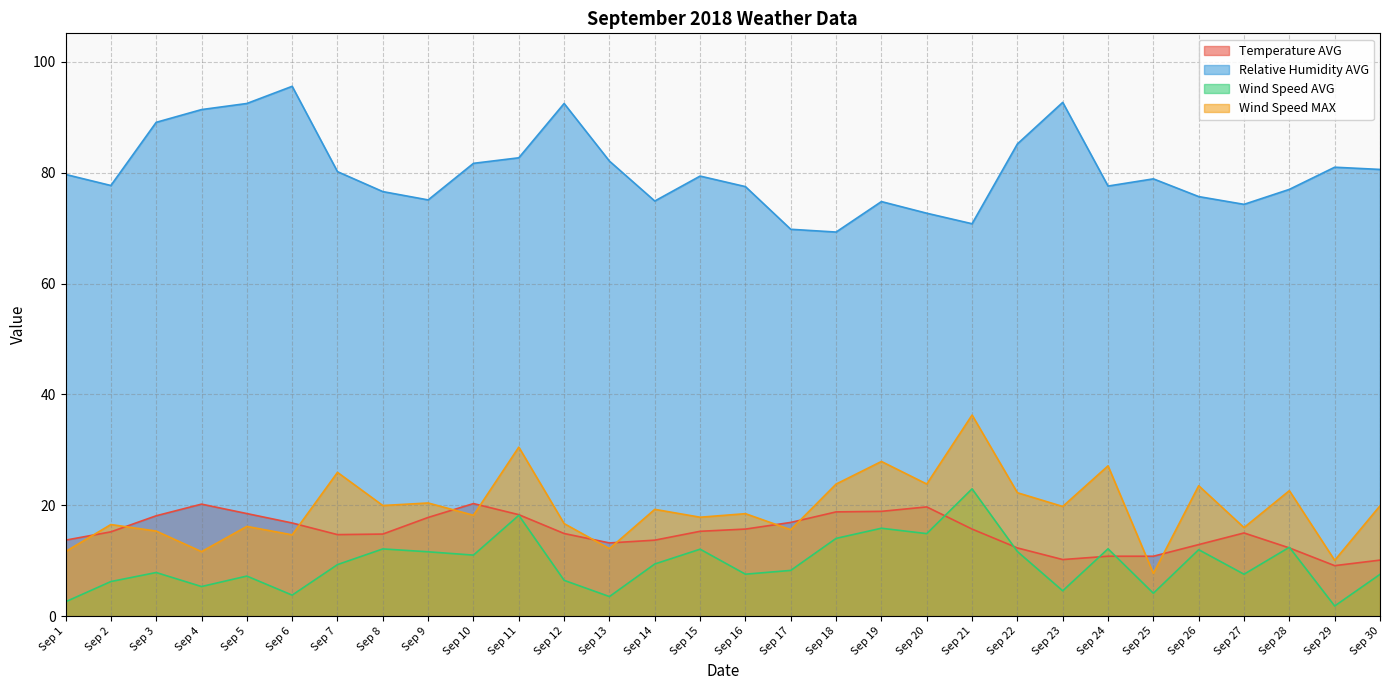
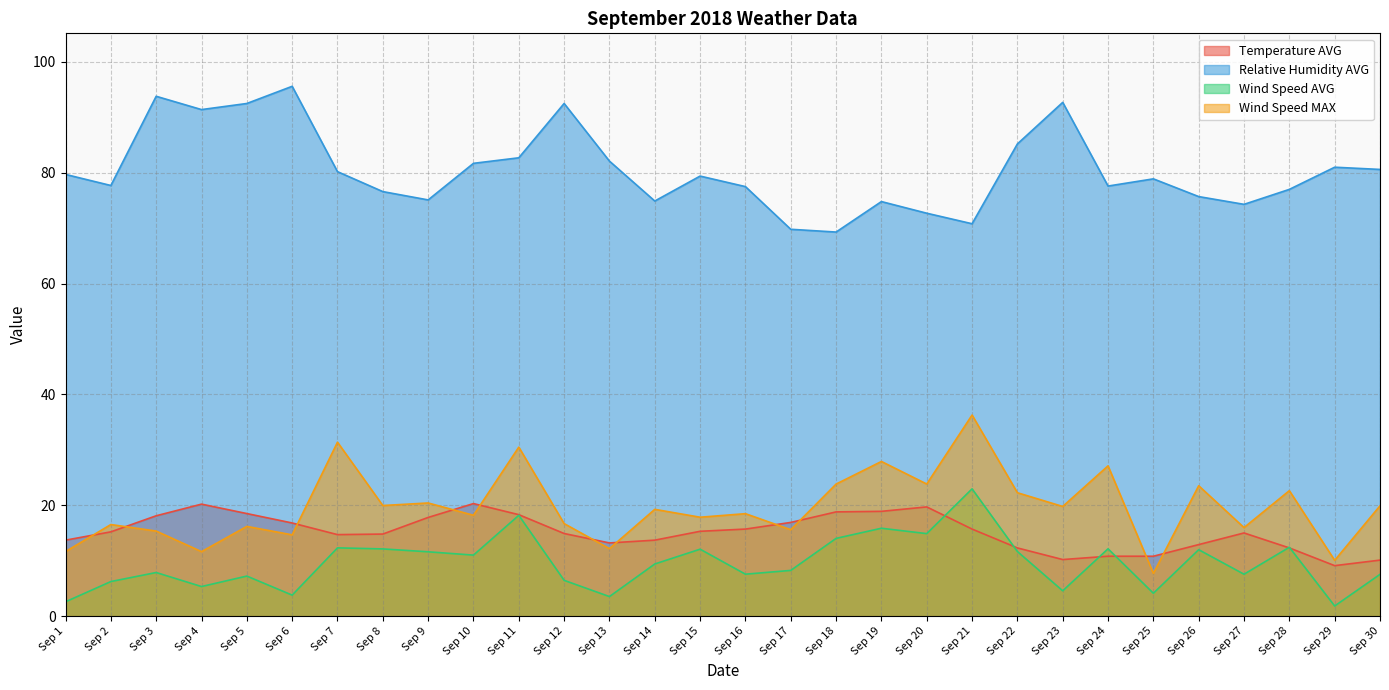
  {
    "Temperature AVG": {
      "Sep 1": 14,
      "Sep 2": 15,
      "Sep 3": 18,
      "Sep 4": 20,
      "Sep 5": 19,
      "Sep 6": 17,
      "Sep 7": 15,
      "Sep 8": 15,
      "Sep 9": 18,
      "Sep 10": 20,
      "Sep 12": 15,
      "Sep 13": 13,
      "Sep 14": 14,
      "Sep 15": 15,
      "Sep 16": 16,
      "Sep 17": 17,
      "Sep 18": 19,
      "Sep 19": 19,
      "Sep 20": 20,
      "Sep 21": 16,
      "Sep 22": 12,
      "Sep 23": 10,
      "Sep 24": 11,
      "Sep 25": 11,
      "Sep 26": 13,
      "Sep 27": 15,
      "Sep 29": 9,
      "Sep 30": 10
    },
    "Relative Humidity AVG": {
      "Sep 1": 80,
      "Sep 2": 78,
-     "Sep 3": 89,
+     "Sep 3": 94,
      "Sep 4": 91,
      "Sep 5": 93,
      "Sep 6": 96,
      "Sep 7": 80,
      "Sep 8": 77,
      "Sep 9": 75,
      "Sep 10": 82,
      "Sep 11": 83,
      "Sep 12": 93,
      "Sep 13": 82,
      "Sep 14": 75,
      "Sep 15": 79,
      "Sep 16": 78,
      "Sep 17": 70,
      "Sep 18": 69,
      "Sep 19": 75,
      "Sep 20": 73,
      "Sep 21": 71,
      "Sep 22": 85,
      "Sep 23": 93,
      "Sep 24": 78,
      "Sep 25": 79,
      "Sep 26": 76,
      "Sep 27": 74,
      "Sep 28": 77,
      "Sep 29": 81,
      "Sep 30": 81
    },
    "Wind Speed AVG": {
      "Sep 1": 3,
      "Sep 2": 6,
      "Sep 3": 8,
      "Sep 4": 5,
      "Sep 5": 7,
      "Sep 6": 4,
-     "Sep 7": 9,
+     "Sep 7": 12,
      "Sep 8": 12,
      "Sep 9": 12,
      "Sep 10": 11,
      "Sep 12": 6,
      "Sep 13": 4,
      "Sep 14": 9,
      "Sep 15": 12,
      "Sep 16": 8,
      "Sep 17": 8,
      "Sep 18": 14,
      "Sep 19": 16,
      "Sep 20": 15,
      "Sep 21": 23,
      "Sep 22": 12,
      "Sep 23": 5,
      "Sep 24": 12,
      "Sep 25": 4,
      "Sep 26": 12,
      "Sep 27": 8,
      "Sep 29": 2,
      "Sep 30": 8
    },
    "Wind Speed MAX": {
      "Sep 1": 12,
      "Sep 2": 17,
      "Sep 3": 15,
      "Sep 4": 12,
      "Sep 5": 16,
      "Sep 6": 15,
-     "Sep 7": 26,
+     "Sep 7": 31,
      "Sep 8": 20,
      "Sep 9": 20,
      "Sep 10": 18,
      "Sep 11": 30,
      "Sep 12": 17,
      "Sep 13": 12,
      "Sep 14": 19,
      "Sep 15": 18,
      "Sep 16": 18,
      "Sep 17": 16,
      "Sep 18": 24,
      "Sep 19": 28,
      "Sep 20": 24,
      "Sep 21": 36,
      "Sep 22": 22,
      "Sep 23": 20,
      "Sep 24": 27,
      "Sep 25": 8,
      "Sep 26": 24,
      "Sep 27": 16,
      "Sep 28": 23,
      "Sep 29": 10,
      "Sep 30": 20
    }
  }
